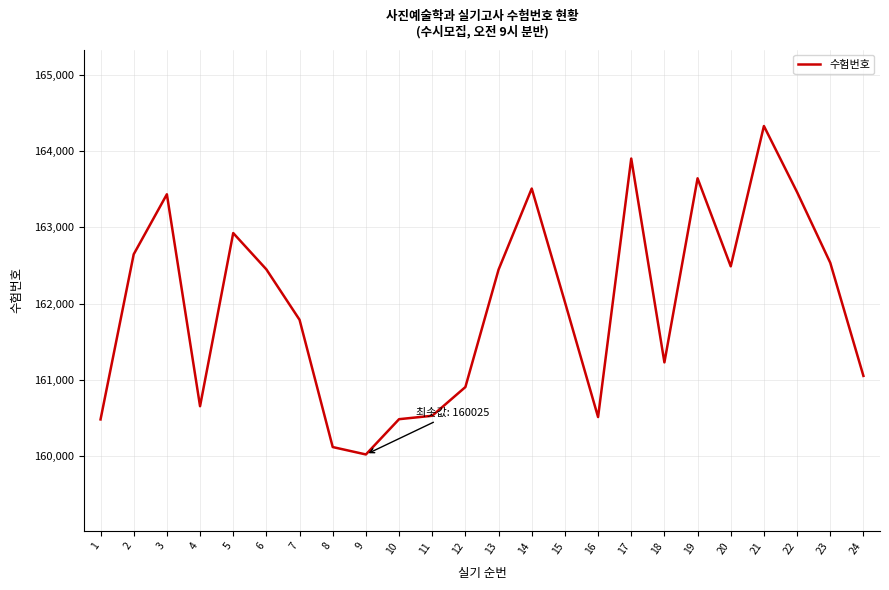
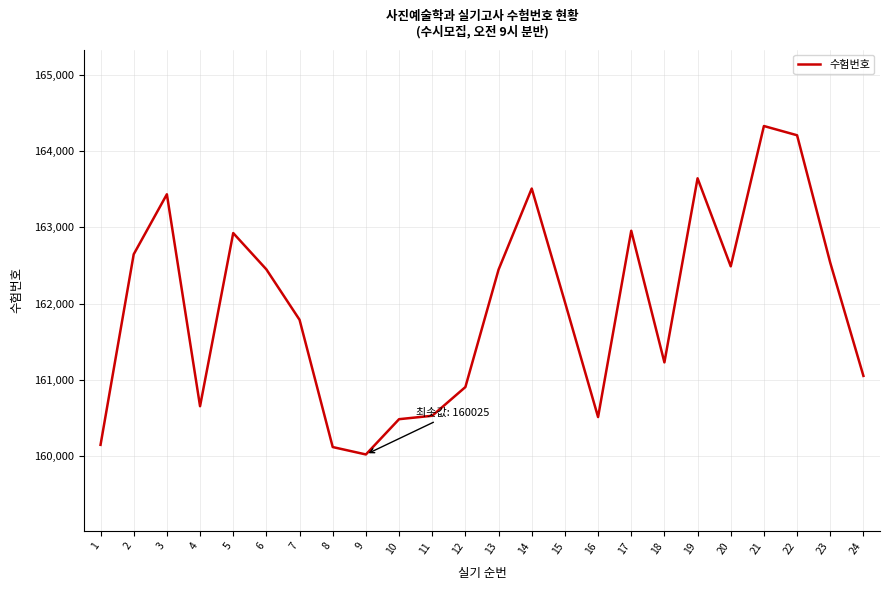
  {
-   "1": "160,500",
+   "1": "160,200",
    "2": "162,600",
    "3": "163,400",
    "4": "160,700",
    "5": "162,900",
    "6": "162,400",
    "7": "161,800",
    "8": "160,100",
    "9": "160,000",
    "12": "160,900",
    "13": "162,400",
    "14": "163,500",
    "15": "162,000",
    "16": "160,500",
-   "17": "163,900",
+   "17": "163,000",
    "18": "161,200",
    "19": "163,600",
    "20": "162,500",
    "21": "164,300",
-   "22": "163,500",
+   "22": "164,200",
    "23": "162,500",
    "24": "161,100"
  }
